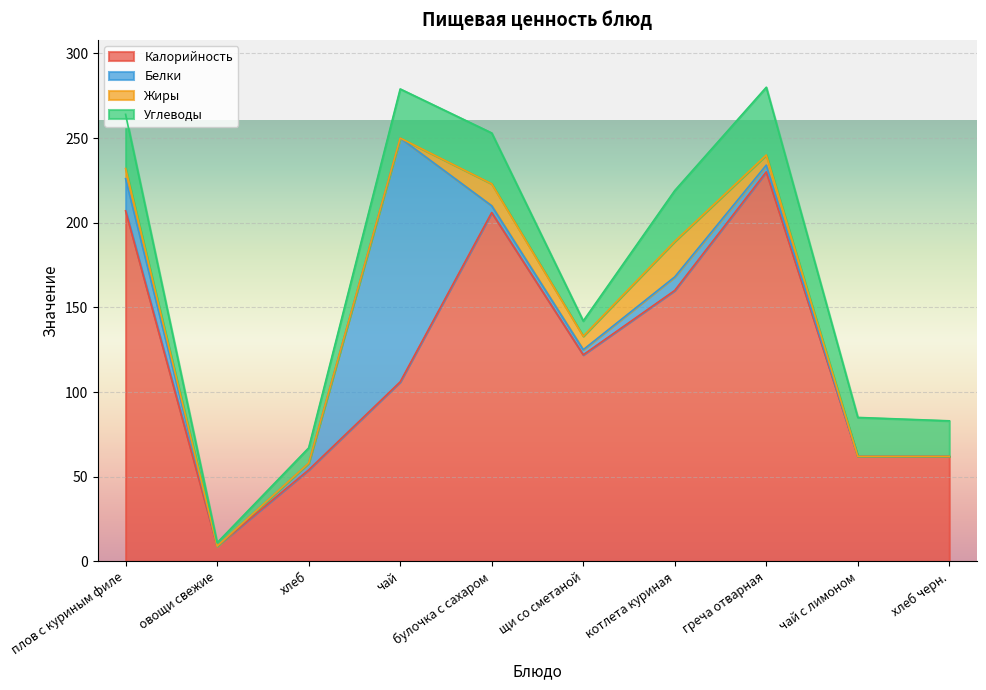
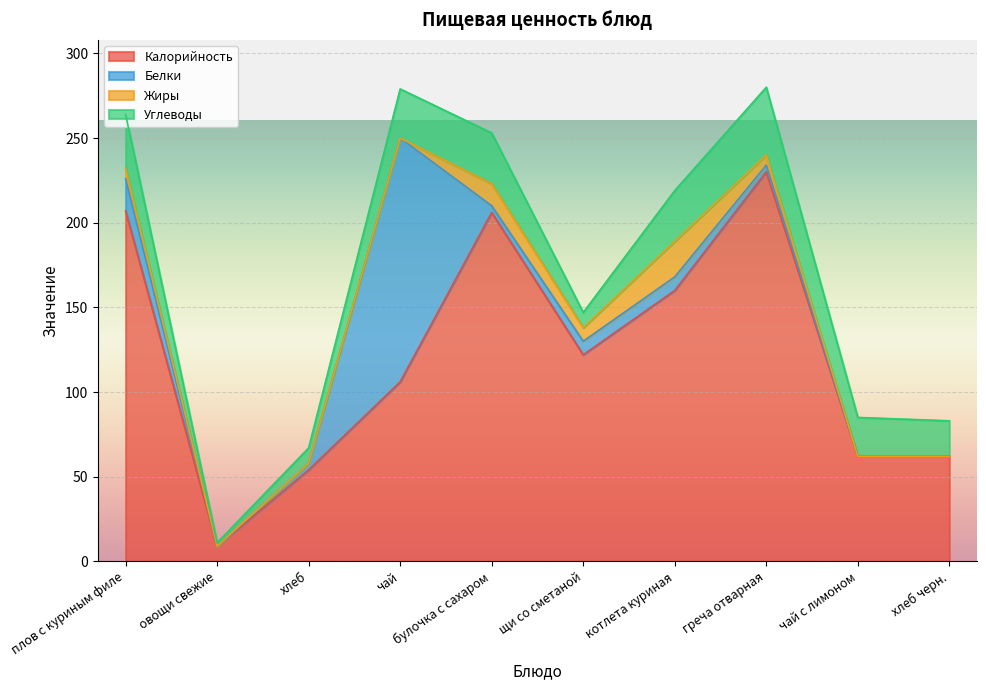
  {
    "Калорийность": {
      "плов с куриным филе": 207,
      "хлеб": 54,
      "чай": 106,
      "булочка с сахаром": 206,
      "щи со сметаной": 122,
      "котлета куриная": 160,
      "греча отварная": 230
    },
    "Белки": {
      "плов с куриным филе": 19,
      "булочка с сахаром": 4,
-     "щи со сметаной": 3,
+     "щи со сметаной": 8,
      "котлета куриная": 8,
      "греча отварная": 4
    },
    "Жиры": {
      "плов с куриным филе": 6,
      "булочка с сахаром": 13,
      "щи со сметаной": 8,
      "котлета куриная": 21,
      "греча отварная": 6
    },
    "Углеводы": {
      "овощи свежие": 2,
      "хлеб": 9,
      "чай": 29,
      "булочка с сахаром": 30,
      "щи со сметаной": 9,
      "котлета куриная": 30,
      "греча отварная": 40,
      "чай с лимоном": 23,
      "хлеб черн.": 21
    }
  }
